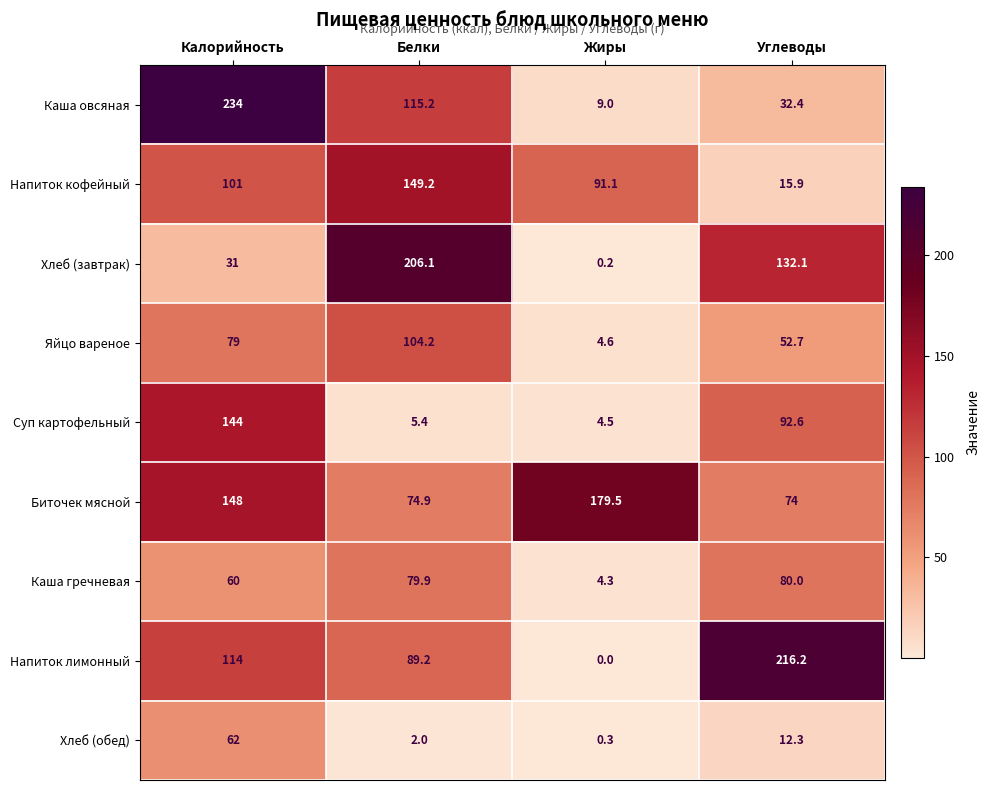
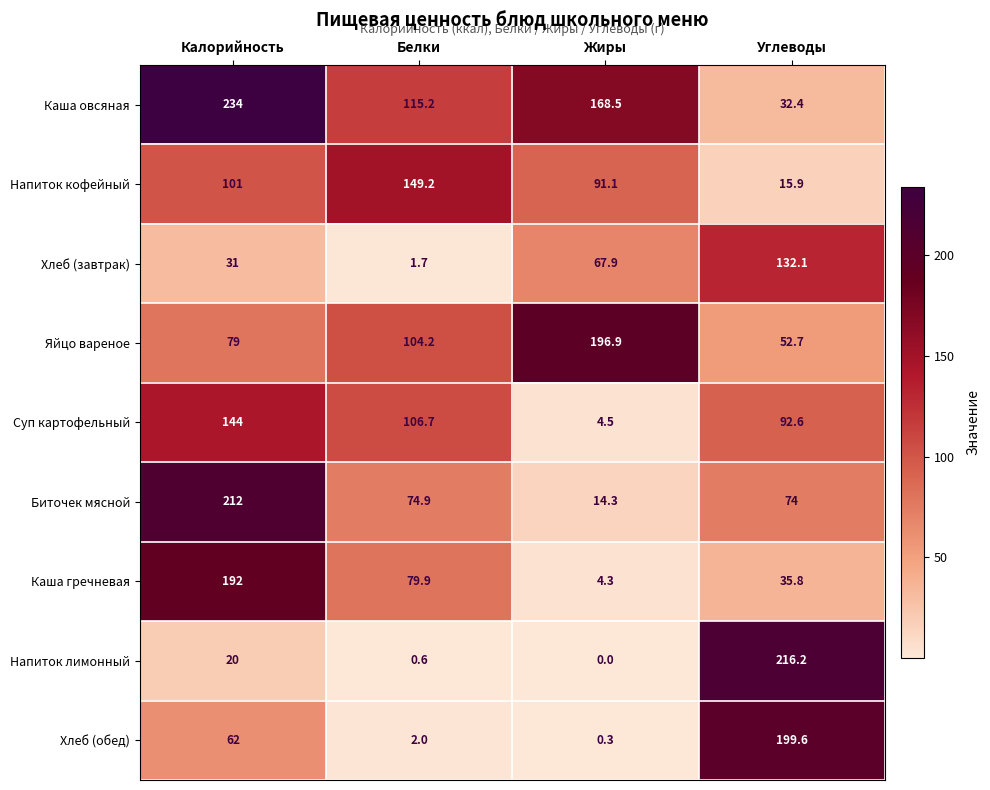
  {
    "Каша овсяная": {
      "Калорийность": 234,
      "Белки": 115.2,
-     "Жиры": 9.0,
+     "Жиры": 168.5,
      "Углеводы": 32.4
    },
    "Напиток кофейный": {
      "Калорийность": 101,
      "Белки": 149.2,
      "Жиры": 91.1,
      "Углеводы": 15.9
    },
    "Хлеб (завтрак)": {
      "Калорийность": 31,
-     "Белки": 206.1,
-     "Жиры": 0.2,
+     "Белки": 1.7,
+     "Жиры": 67.9,
      "Углеводы": 132.1
    },
    "Яйцо вареное": {
      "Калорийность": 79,
      "Белки": 104.2,
-     "Жиры": 4.6,
+     "Жиры": 196.9,
      "Углеводы": 52.7
    },
    "Суп картофельный": {
      "Калорийность": 144,
-     "Белки": 5.4,
+     "Белки": 106.7,
      "Жиры": 4.5,
      "Углеводы": 92.6
    },
    "Биточек мясной": {
-     "Калорийность": 148,
+     "Калорийность": 212,
      "Белки": 74.9,
-     "Жиры": 179.5,
+     "Жиры": 14.3,
      "Углеводы": 74
    },
    "Каша гречневая": {
-     "Калорийность": 60,
+     "Калорийность": 192,
      "Белки": 79.9,
      "Жиры": 4.3,
-     "Углеводы": 80.0
+     "Углеводы": 35.8
    },
    "Напиток лимонный": {
-     "Калорийность": 114,
-     "Белки": 89.2,
+     "Калорийность": 20,
+     "Белки": 0.6,
      "Жиры": 0.0,
      "Углеводы": 216.2
    },
    "Хлеб (обед)": {
      "Калорийность": 62,
      "Белки": 2.0,
      "Жиры": 0.3,
-     "Углеводы": 12.3
+     "Углеводы": 199.6
    }
  }
